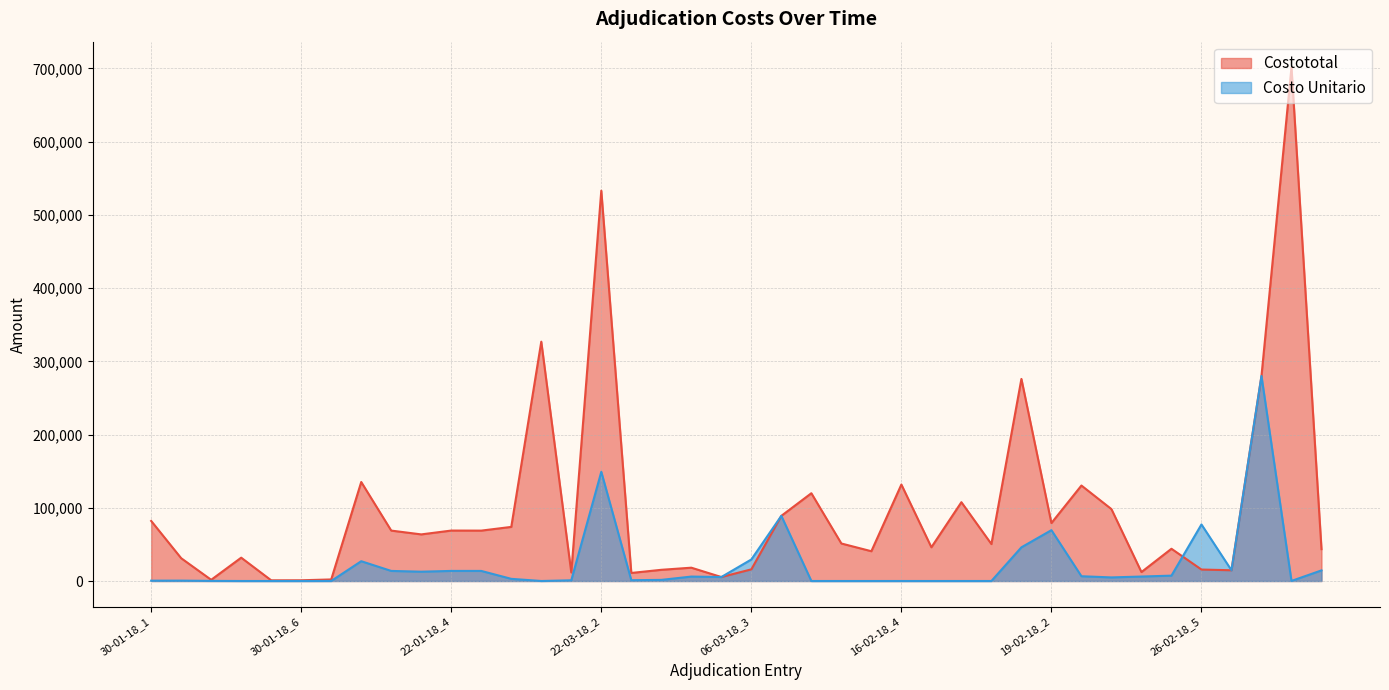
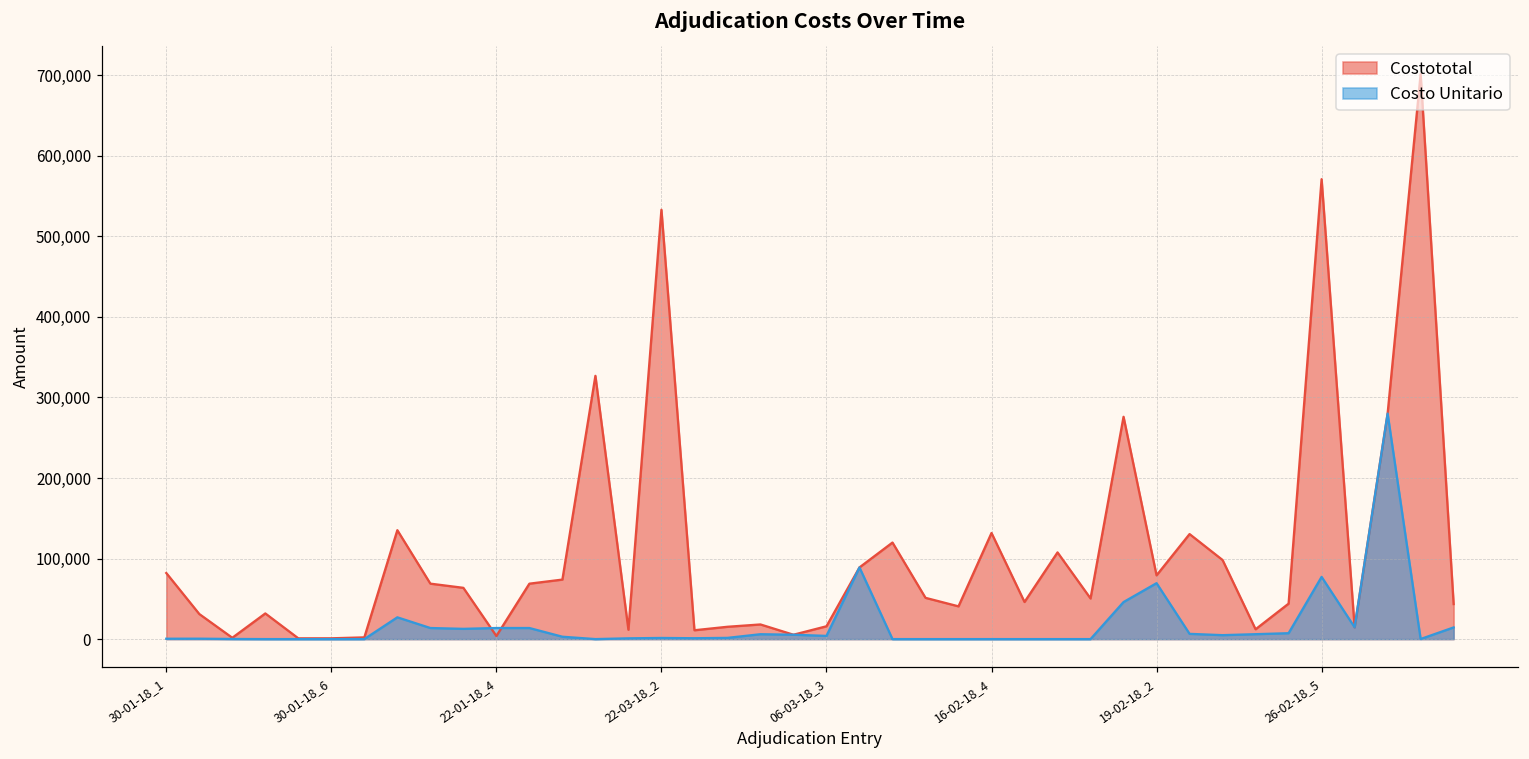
  {
    "Costototal": {
      "30-01-18_1": "80,000",
-     "22-01-18_4": "70,000",
+     "22-01-18_4": "0",
      "22-03-18_2": "530,000",
      "06-03-18_3": "20,000",
      "16-02-18_4": "130,000",
      "19-02-18_2": "80,000",
-     "26-02-18_5": "20,000"
+     "26-02-18_5": "570,000"
    },
    "Costo Unitario": {
      "30-01-18_1": "0",
      "22-01-18_4": "10,000",
-     "22-03-18_2": "150,000",
-     "06-03-18_3": "30,000",
+     "22-03-18_2": "0",
+     "06-03-18_3": "0",
      "16-02-18_4": "0",
      "19-02-18_2": "70,000",
      "26-02-18_5": "80,000"
    }
  }
